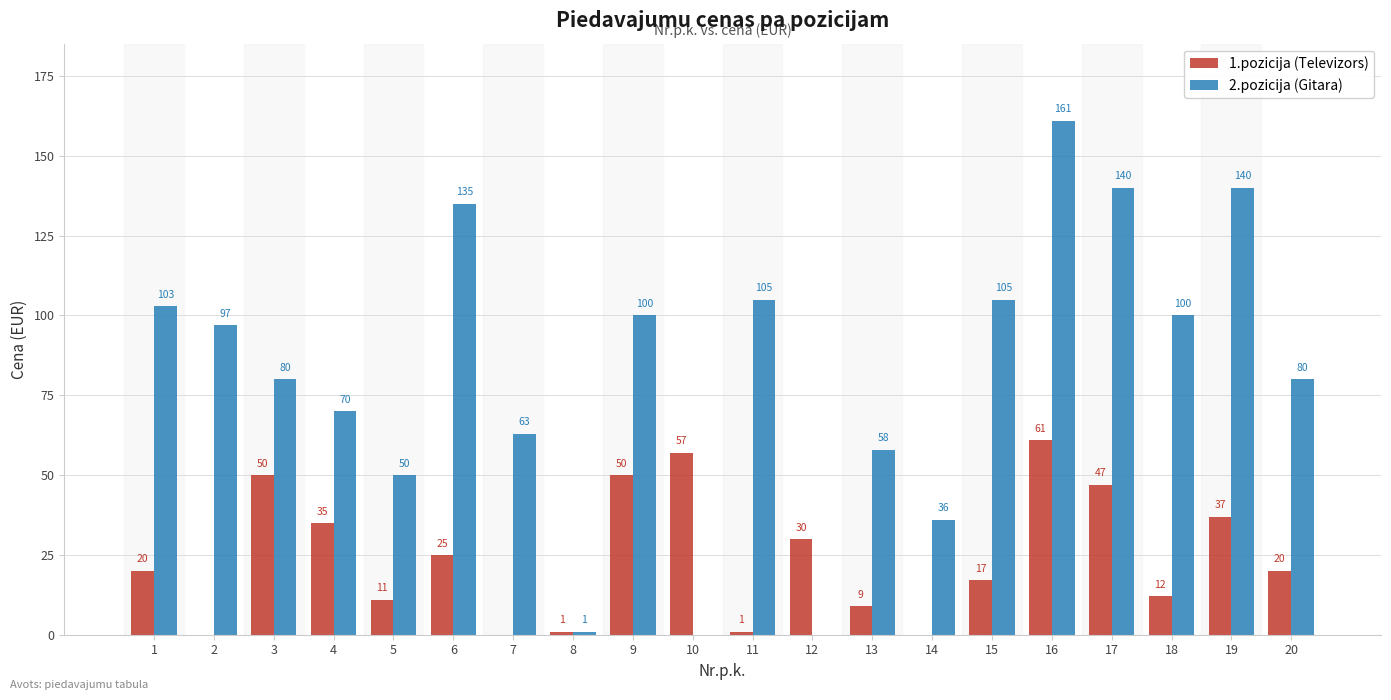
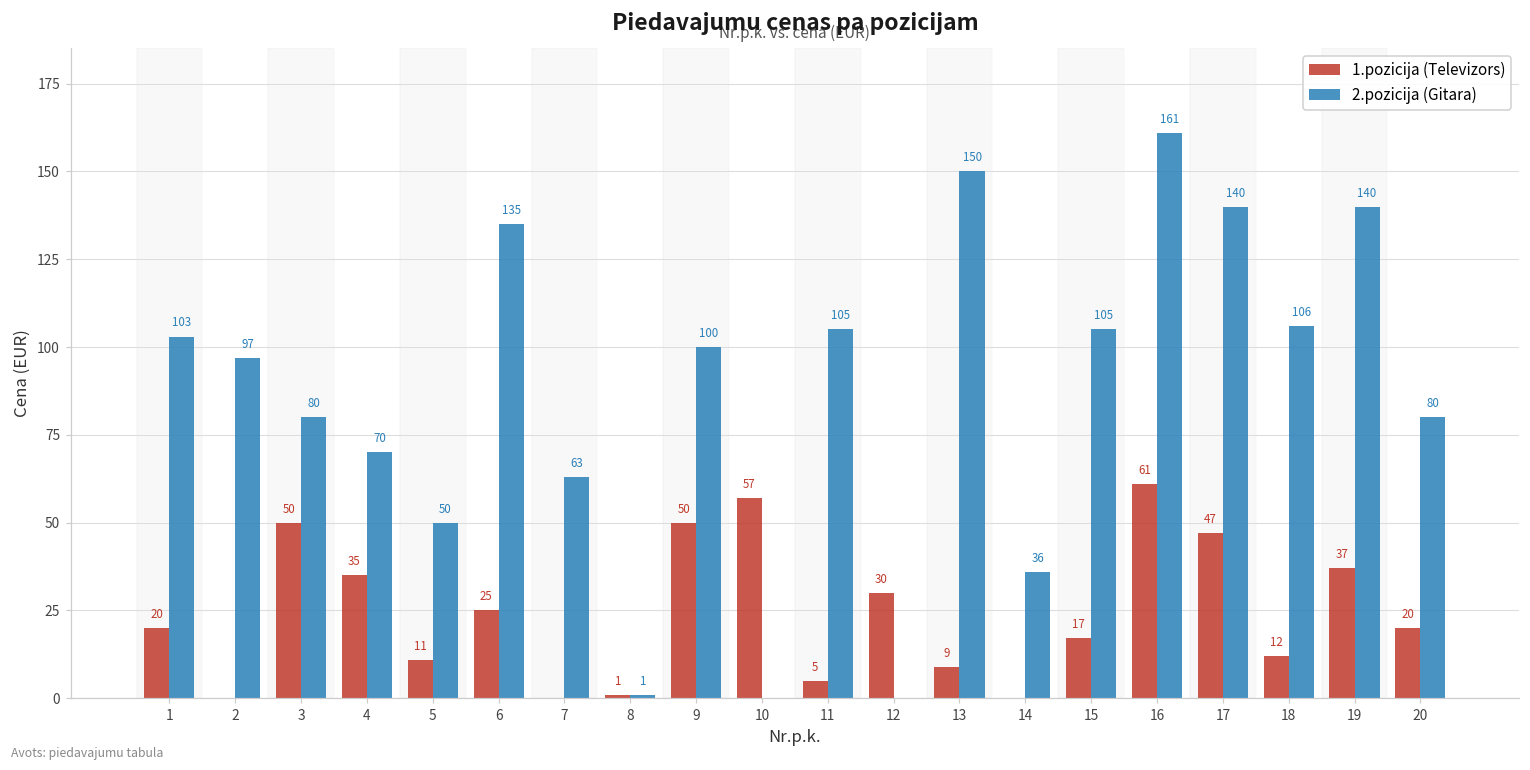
  {
    "1.pozicija (Televizors)": {
      "1": 20,
      "3": 50,
      "4": 35,
      "5": 11,
      "6": 25,
      "8": 1,
      "9": 50,
      "10": 57,
-     "11": 1,
+     "11": 5,
      "12": 30,
      "13": 9,
      "15": 17,
      "16": 61,
      "17": 47,
      "18": 12,
      "19": 37,
      "20": 20
    },
    "2.pozicija (Gitara)": {
      "1": 103,
      "2": 97,
      "3": 80,
      "4": 70,
      "5": 50,
      "6": 135,
      "7": 63,
      "8": 1,
      "9": 100,
      "11": 105,
-     "13": 58,
+     "13": 150,
      "14": 36,
      "15": 105,
      "16": 161,
      "17": 140,
-     "18": 100,
+     "18": 106,
      "19": 140,
      "20": 80
    }
  }
